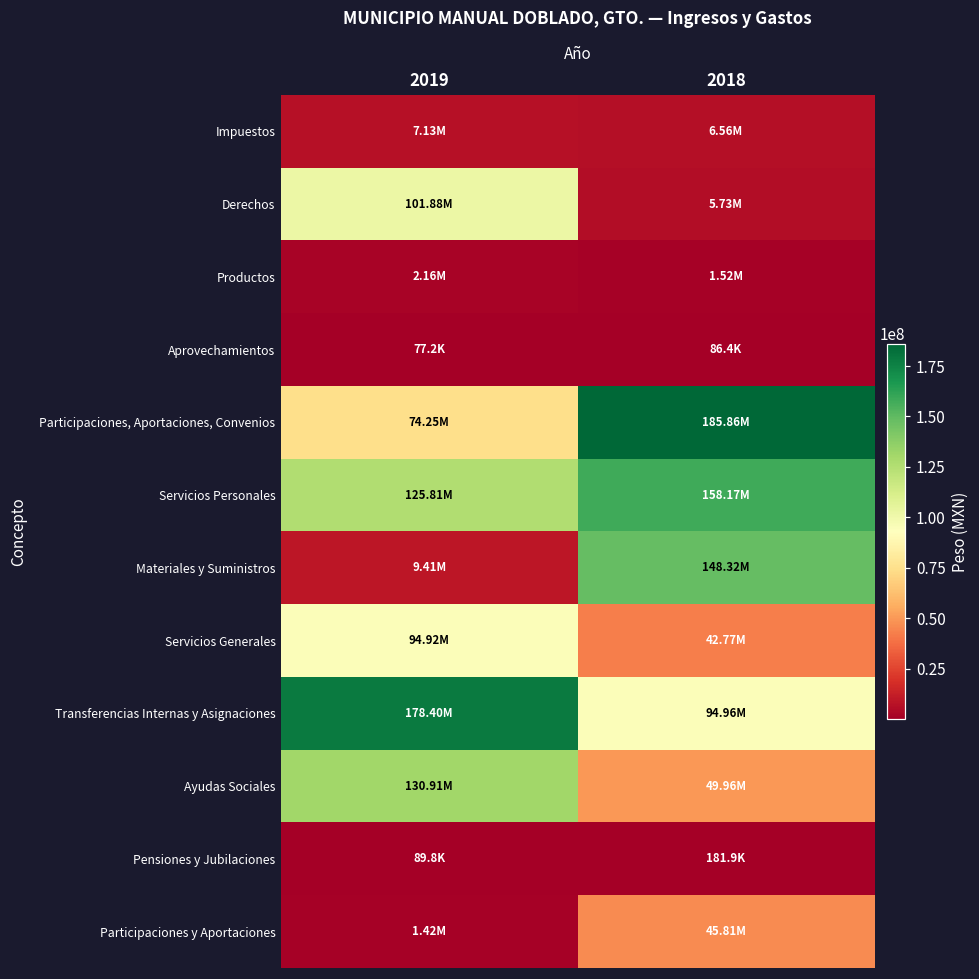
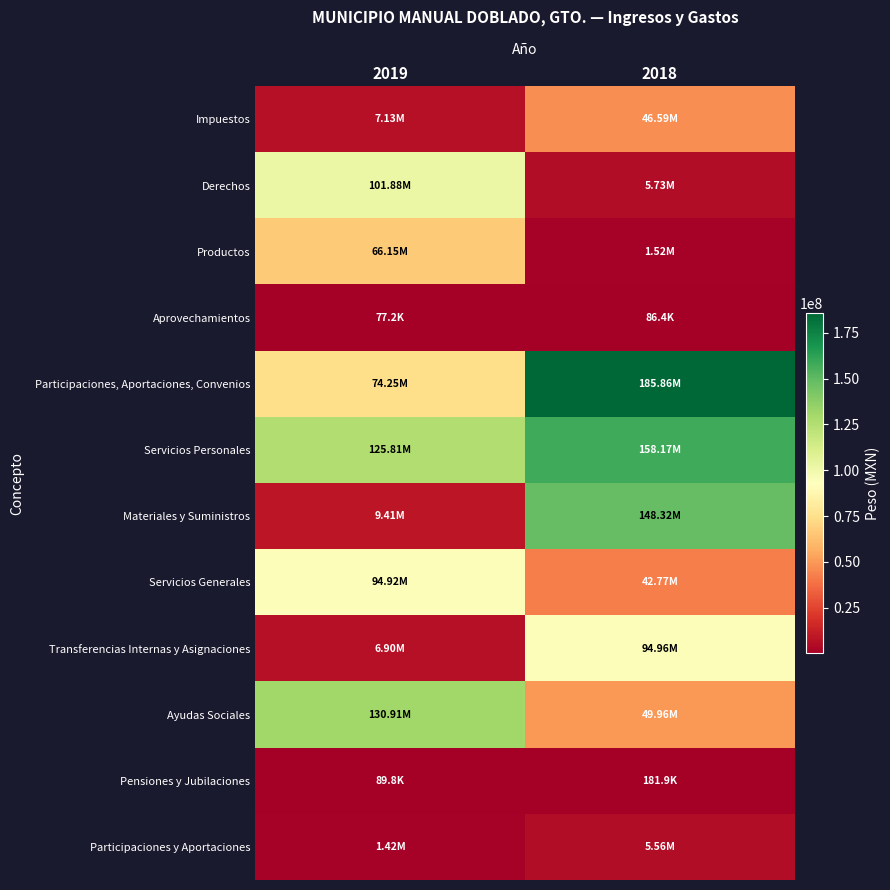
  {
    "Impuestos": {
      "2019": "7.13M",
-     "2018": "6.56M"
+     "2018": "46.59M"
    },
    "Derechos": {
      "2019": "101.88M",
      "2018": "5.73M"
    },
    "Productos": {
-     "2019": "2.16M",
+     "2019": "66.15M",
      "2018": "1.52M"
    },
    "Aprovechamientos": {
      "2019": "77.2K",
      "2018": "86.4K"
    },
    "Participaciones, Aportaciones, Convenios": {
      "2019": "74.25M",
      "2018": "185.86M"
    },
    "Servicios Personales": {
      "2019": "125.81M",
      "2018": "158.17M"
    },
    "Materiales y Suministros": {
      "2019": "9.41M",
      "2018": "148.32M"
    },
    "Servicios Generales": {
      "2019": "94.92M",
      "2018": "42.77M"
    },
    "Transferencias Internas y Asignaciones": {
-     "2019": "178.40M",
+     "2019": "6.90M",
      "2018": "94.96M"
    },
    "Ayudas Sociales": {
      "2019": "130.91M",
      "2018": "49.96M"
    },
    "Pensiones y Jubilaciones": {
      "2019": "89.8K",
      "2018": "181.9K"
    },
    "Participaciones y Aportaciones": {
      "2019": "1.42M",
-     "2018": "45.81M"
+     "2018": "5.56M"
    }
  }
